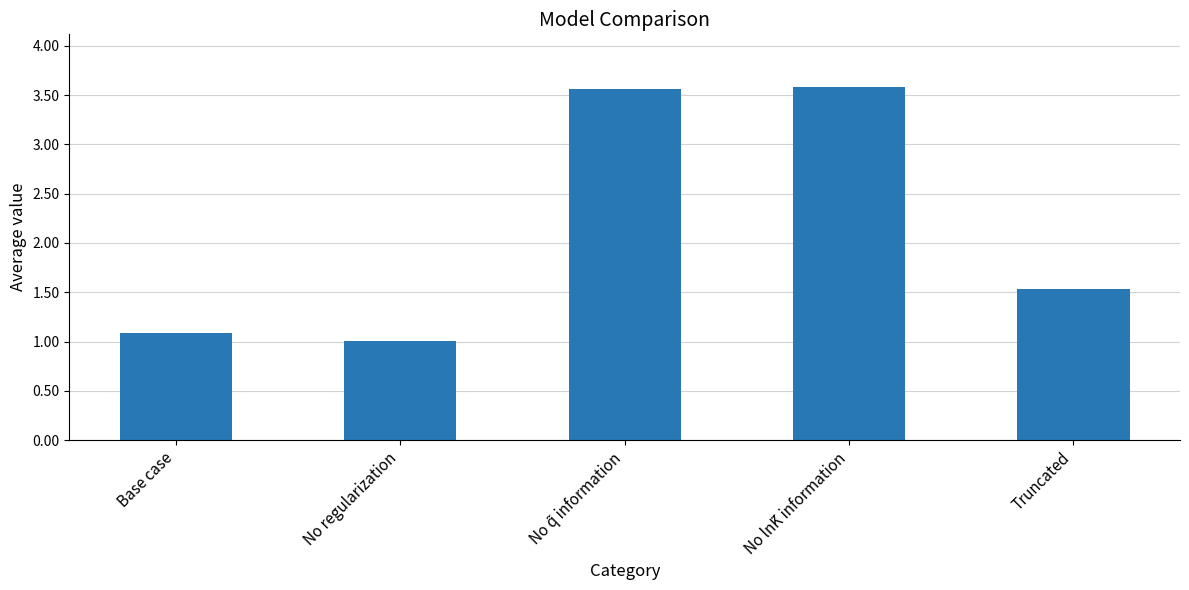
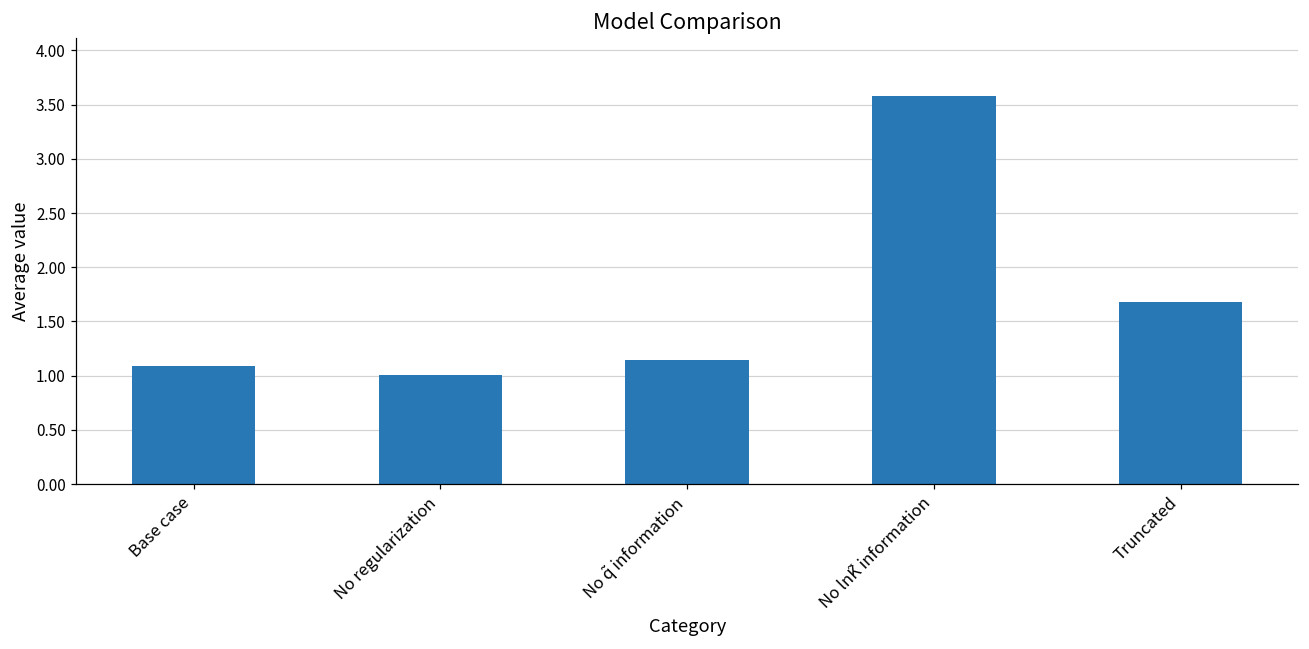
  {
    "Base case": 1.1,
    "No regularization": 1.0,
-   "No q̃ information": 3.6,
+   "No q̃ information": 1.1,
    "No lnK̃ information": 3.6,
-   "Truncated": 1.5
+   "Truncated": 1.7
  }
